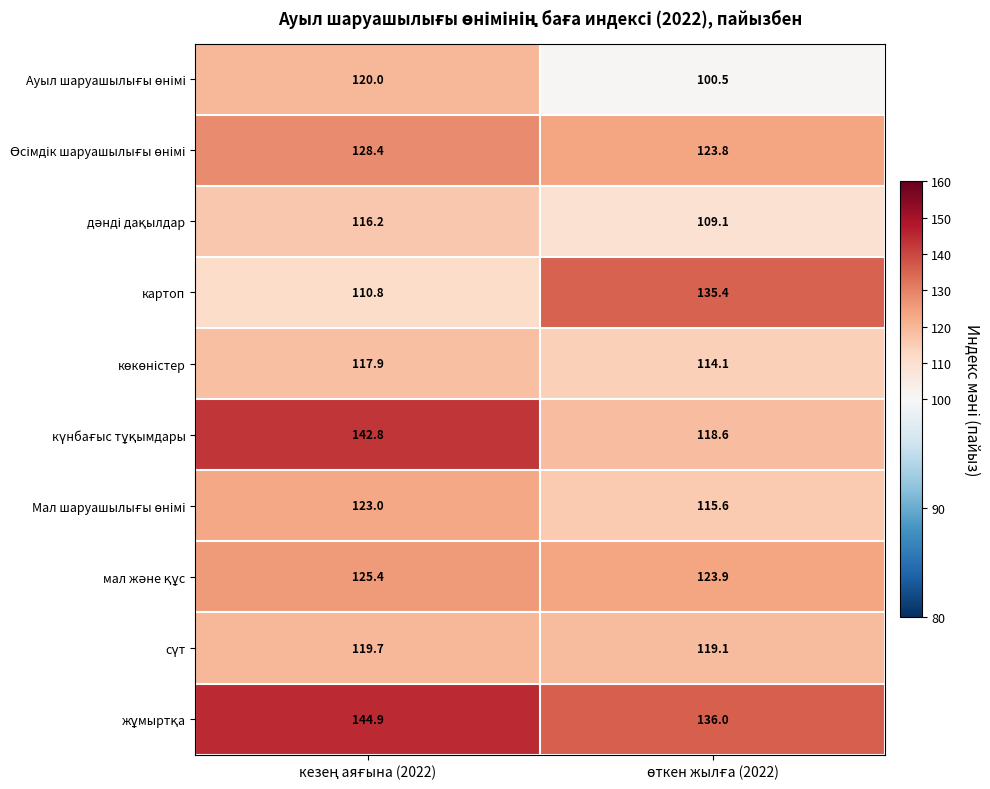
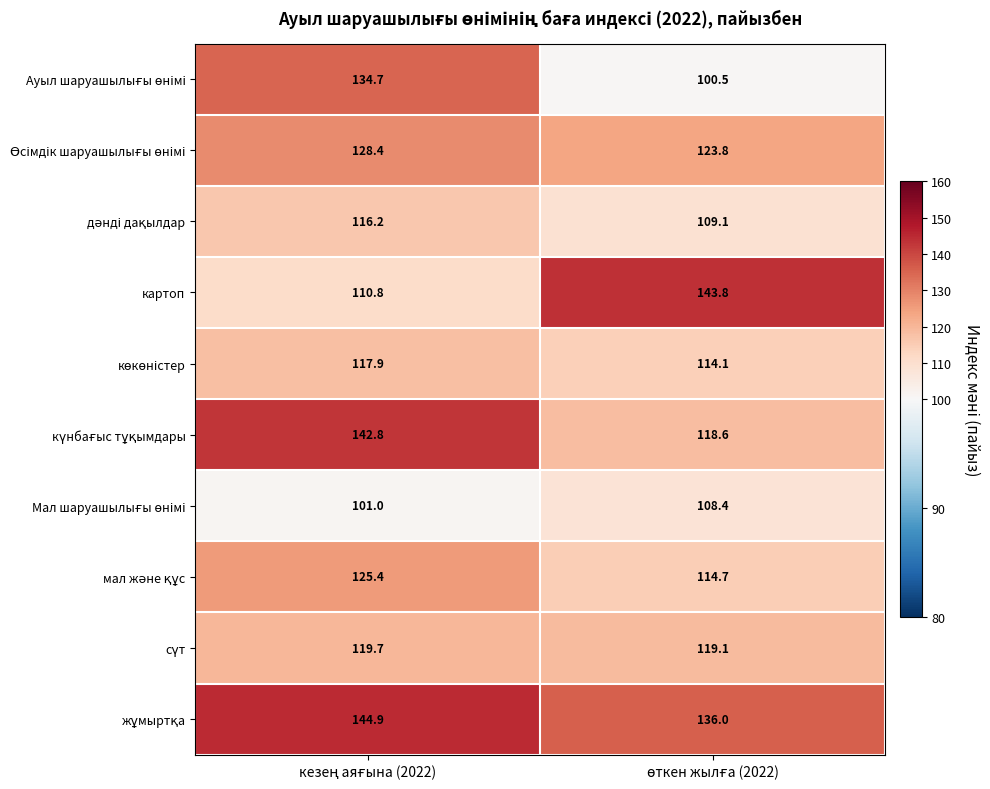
  {
    "Ауыл шаруашылығы өнімі": {
-     "кезең аяғына (2022)": 120.0,
+     "кезең аяғына (2022)": 134.7,
      "өткен жылға (2022)": 100.5
    },
    "Өсімдік шаруашылығы өнімі": {
      "кезең аяғына (2022)": 128.4,
      "өткен жылға (2022)": 123.8
    },
    "дәнді дақылдар": {
      "кезең аяғына (2022)": 116.2,
      "өткен жылға (2022)": 109.1
    },
    "картоп": {
      "кезең аяғына (2022)": 110.8,
-     "өткен жылға (2022)": 135.4
+     "өткен жылға (2022)": 143.8
    },
    "көкөністер": {
      "кезең аяғына (2022)": 117.9,
      "өткен жылға (2022)": 114.1
    },
    "күнбағыс тұқымдары": {
      "кезең аяғына (2022)": 142.8,
      "өткен жылға (2022)": 118.6
    },
    "Мал шаруашылығы өнімі": {
-     "кезең аяғына (2022)": 123.0,
-     "өткен жылға (2022)": 115.6
+     "кезең аяғына (2022)": 101.0,
+     "өткен жылға (2022)": 108.4
    },
    "мал және құс": {
      "кезең аяғына (2022)": 125.4,
-     "өткен жылға (2022)": 123.9
+     "өткен жылға (2022)": 114.7
    },
    "сүт": {
      "кезең аяғына (2022)": 119.7,
      "өткен жылға (2022)": 119.1
    },
    "жұмыртқа": {
      "кезең аяғына (2022)": 144.9,
      "өткен жылға (2022)": 136.0
    }
  }
